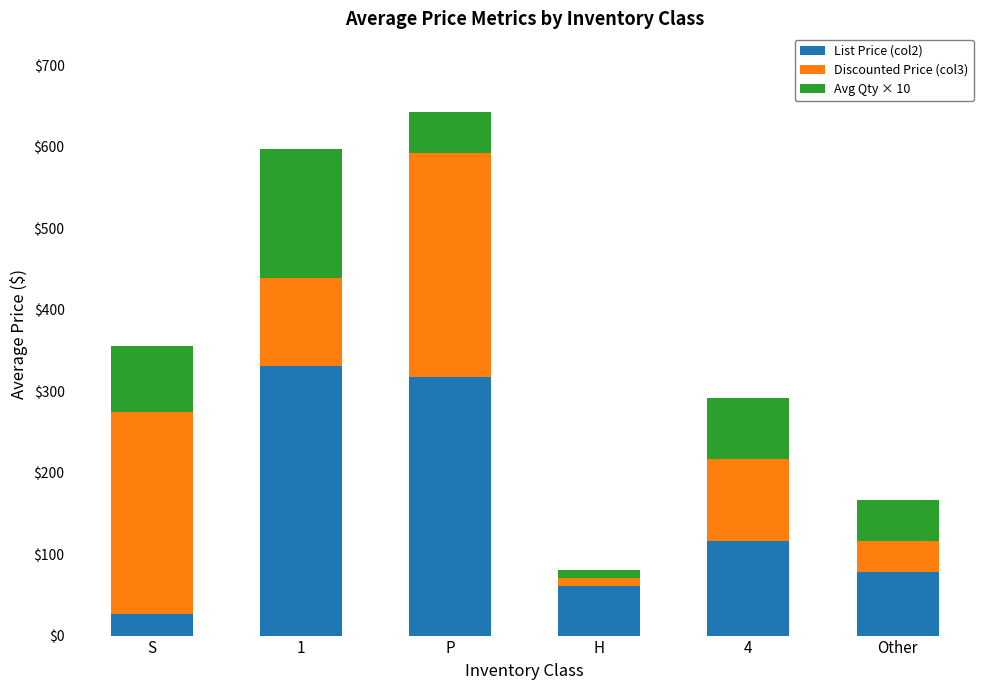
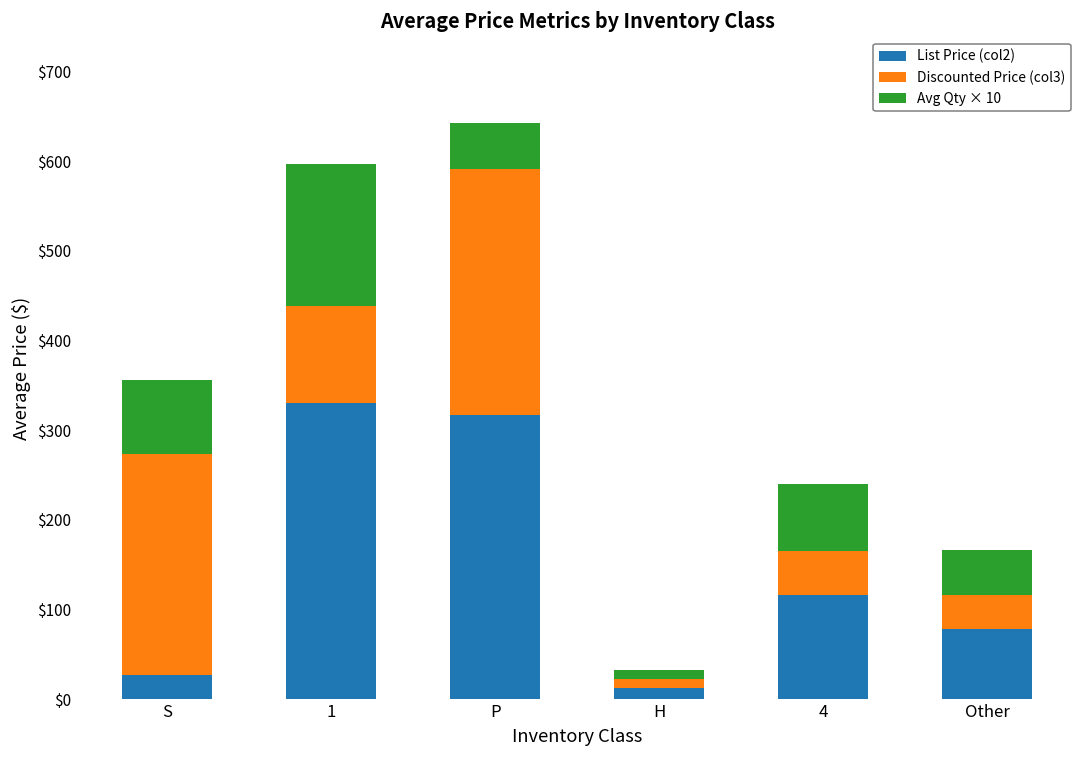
  {
    "List Price (col2)": {
      "S": "$30",
      "1": "$330",
      "P": "$320",
-     "H": "$60",
+     "H": "$10",
      "4": "$120",
      "Other": "$80"
    },
    "Discounted Price (col3)": {
      "S": "$250",
      "1": "$110",
      "P": "$270",
      "H": "$10",
-     "4": "$100",
+     "4": "$50",
      "Other": "$40"
    },
    "Avg Qty × 10": {
      "S": "$80",
      "1": "$160",
      "P": "$50",
      "H": "$10",
      "4": "$80",
      "Other": "$50"
    }
  }
